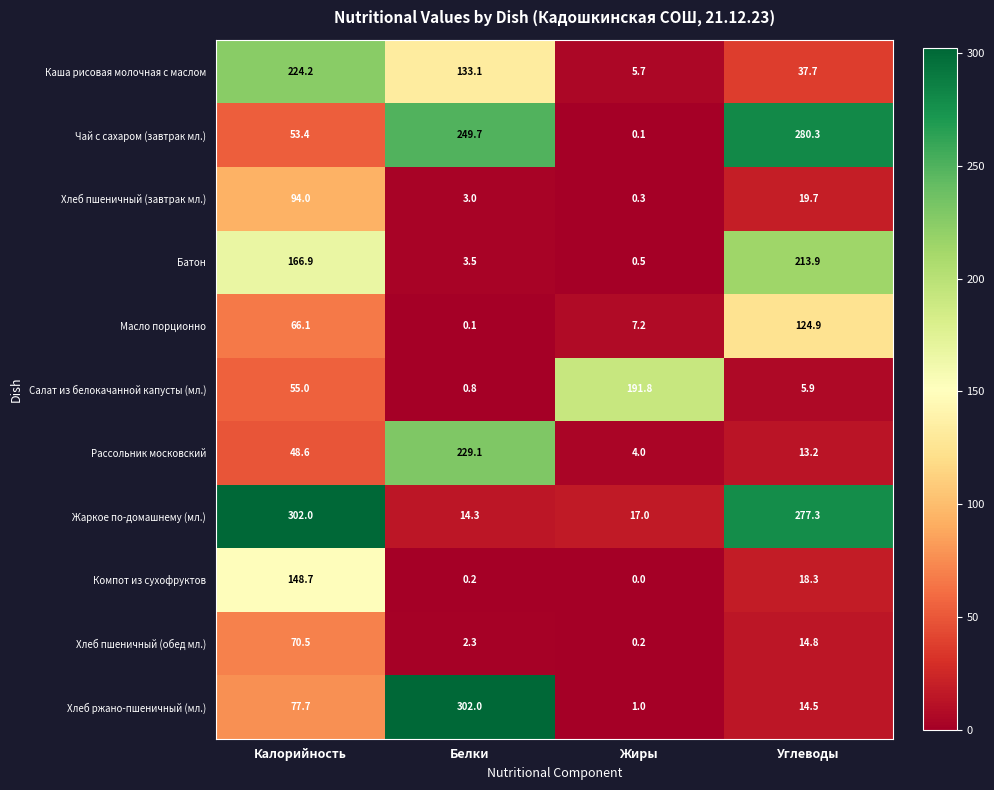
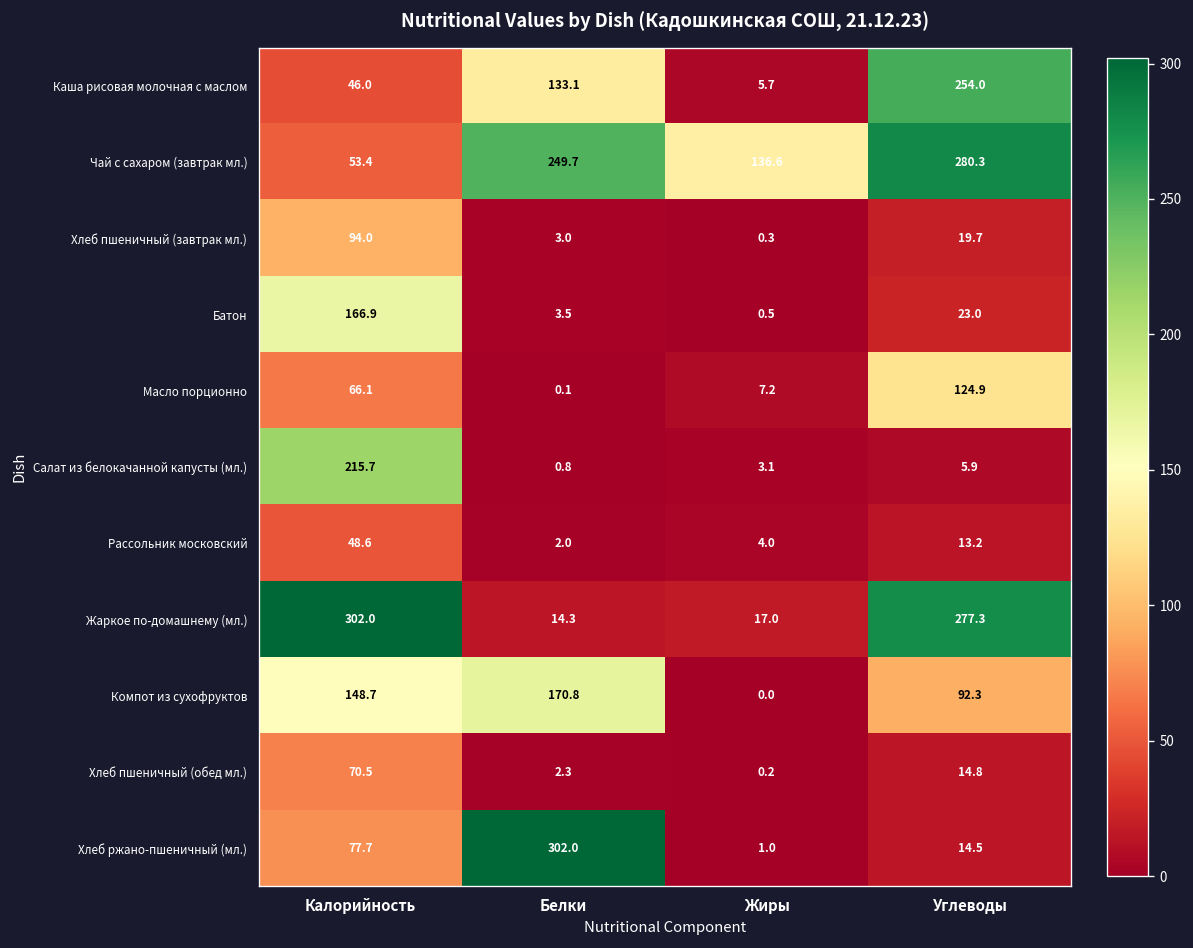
  {
    "Каша рисовая молочная с маслом": {
-     "Калорийность": 224.2,
+     "Калорийность": 46.0,
      "Белки": 133.1,
      "Жиры": 5.7,
-     "Углеводы": 37.7
+     "Углеводы": 254.0
    },
    "Чай с сахаром (завтрак мл.)": {
      "Калорийность": 53.4,
      "Белки": 249.7,
-     "Жиры": 0.1,
+     "Жиры": 136.6,
      "Углеводы": 280.3
    },
    "Хлеб пшеничный (завтрак мл.)": {
      "Калорийность": 94.0,
      "Белки": 3.0,
      "Жиры": 0.3,
      "Углеводы": 19.7
    },
    "Батон": {
      "Калорийность": 166.9,
      "Белки": 3.5,
      "Жиры": 0.5,
-     "Углеводы": 213.9
+     "Углеводы": 23.0
    },
    "Масло порционно": {
      "Калорийность": 66.1,
      "Белки": 0.1,
      "Жиры": 7.2,
      "Углеводы": 124.9
    },
    "Салат из белокачанной капусты (мл.)": {
-     "Калорийность": 55.0,
+     "Калорийность": 215.7,
      "Белки": 0.8,
-     "Жиры": 191.8,
+     "Жиры": 3.1,
      "Углеводы": 5.9
    },
    "Рассольник московский": {
      "Калорийность": 48.6,
-     "Белки": 229.1,
+     "Белки": 2.0,
      "Жиры": 4.0,
      "Углеводы": 13.2
    },
    "Жаркое по-домашнему (мл.)": {
      "Калорийность": 302.0,
      "Белки": 14.3,
      "Жиры": 17.0,
      "Углеводы": 277.3
    },
    "Компот из сухофруктов": {
      "Калорийность": 148.7,
-     "Белки": 0.2,
+     "Белки": 170.8,
      "Жиры": 0.0,
-     "Углеводы": 18.3
+     "Углеводы": 92.3
    },
    "Хлеб пшеничный (обед мл.)": {
      "Калорийность": 70.5,
      "Белки": 2.3,
      "Жиры": 0.2,
      "Углеводы": 14.8
    },
    "Хлеб ржано-пшеничный (мл.)": {
      "Калорийность": 77.7,
      "Белки": 302.0,
      "Жиры": 1.0,
      "Углеводы": 14.5
    }
  }
